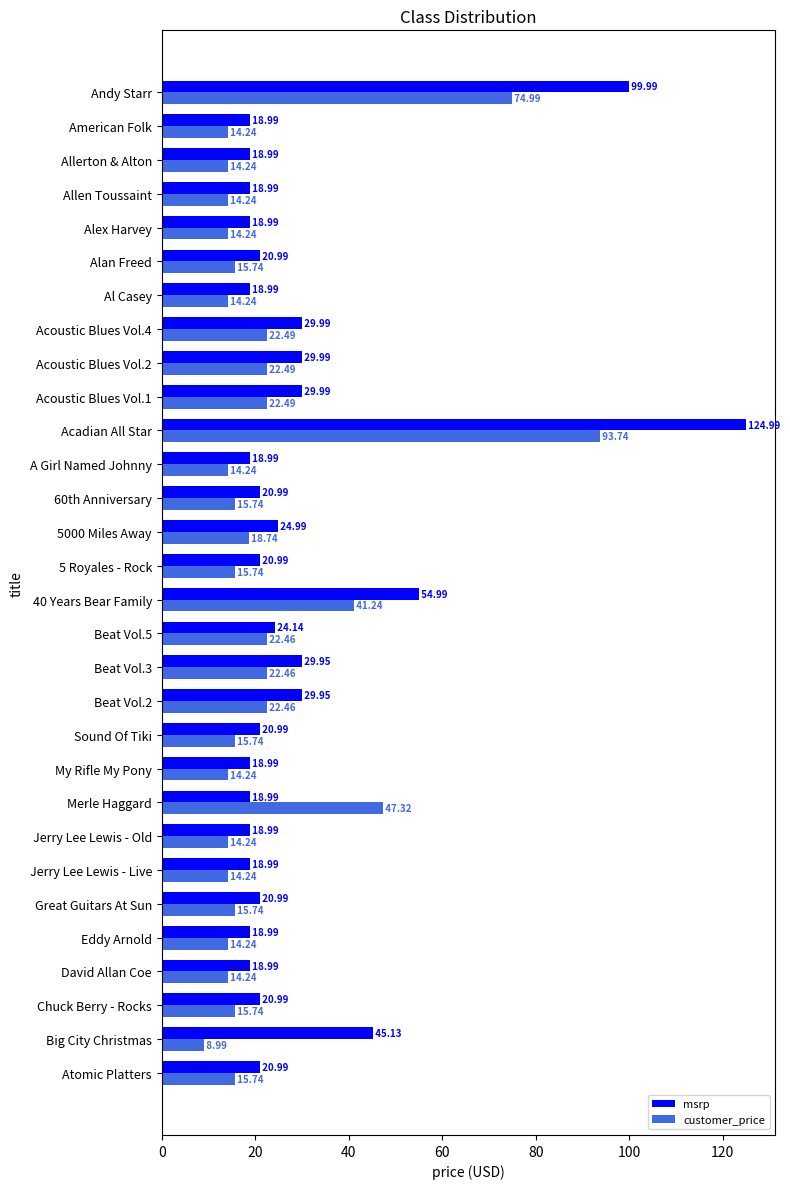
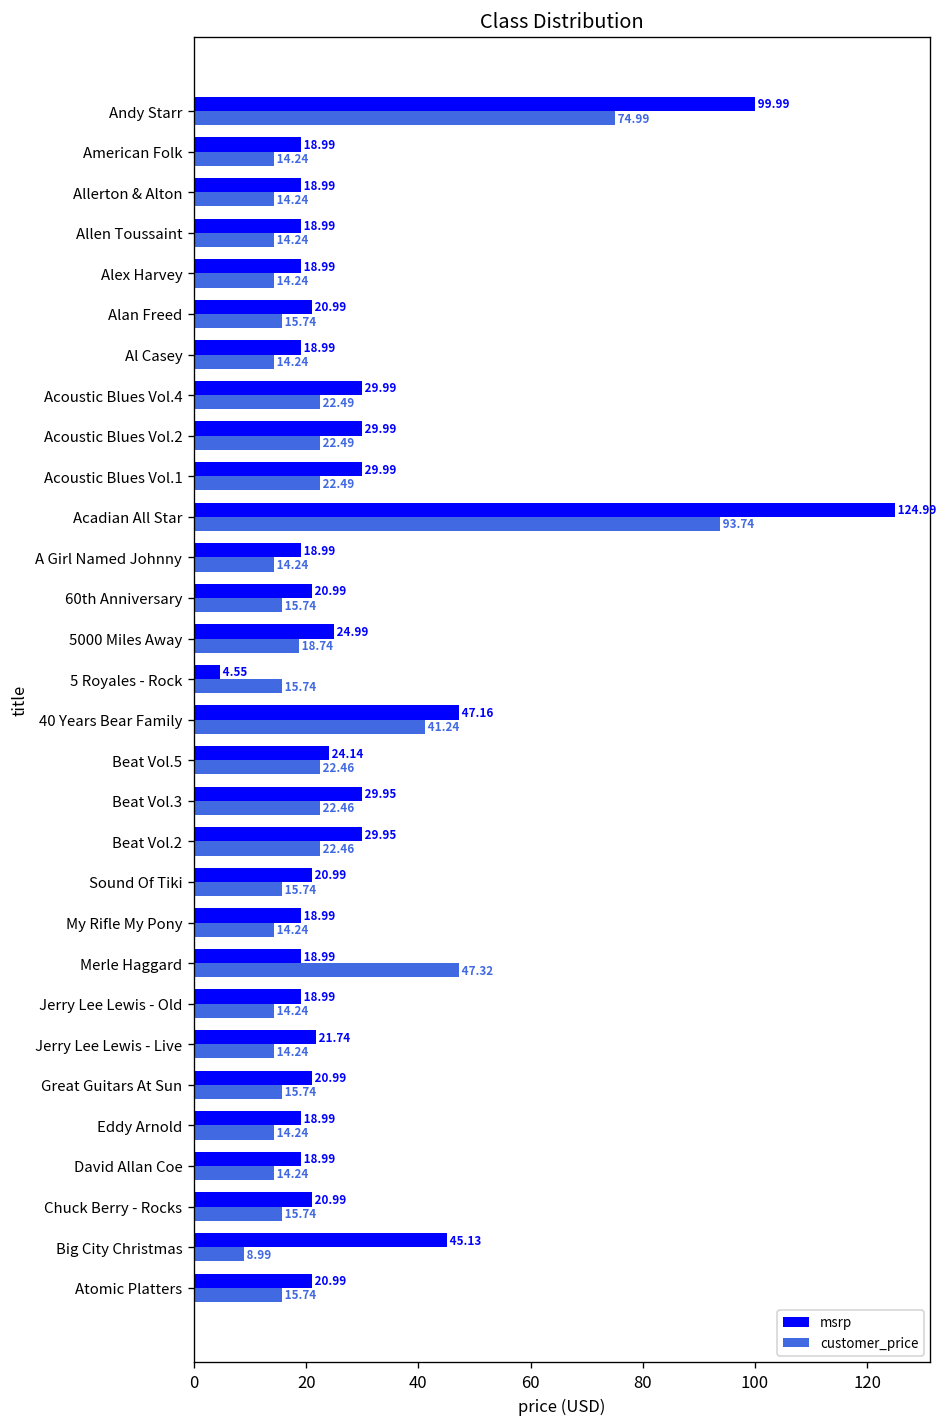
  {
    "msrp": {
      "Andy Starr": 99.99,
      "American Folk": 18.99,
      "Allerton & Alton": 18.99,
      "Allen Toussaint": 18.99,
      "Alex Harvey": 18.99,
      "Alan Freed": 20.99,
      "Al Casey": 18.99,
      "Acoustic Blues Vol.4": 29.99,
      "Acoustic Blues Vol.2": 29.99,
      "Acoustic Blues Vol.1": 29.99,
      "Acadian All Star": 124.99,
      "A Girl Named Johnny": 18.99,
      "60th Anniversary": 20.99,
      "5000 Miles Away": 24.99,
-     "5 Royales - Rock": 20.99,
-     "40 Years Bear Family": 54.99,
+     "5 Royales - Rock": 4.55,
+     "40 Years Bear Family": 47.16,
      "Beat Vol.5": 24.14,
      "Beat Vol.3": 29.95,
      "Beat Vol.2": 29.95,
      "Sound Of Tiki": 20.99,
      "My Rifle My Pony": 18.99,
      "Merle Haggard": 18.99,
      "Jerry Lee Lewis - Old": 18.99,
-     "Jerry Lee Lewis - Live": 18.99,
+     "Jerry Lee Lewis - Live": 21.74,
      "Great Guitars At Sun": 20.99,
      "Eddy Arnold": 18.99,
      "David Allan Coe": 18.99,
      "Chuck Berry - Rocks": 20.99,
      "Big City Christmas": 45.13,
      "Atomic Platters": 20.99
    },
    "customer_price": {
      "Andy Starr": 74.99,
      "American Folk": 14.24,
      "Allerton & Alton": 14.24,
      "Allen Toussaint": 14.24,
      "Alex Harvey": 14.24,
      "Alan Freed": 15.74,
      "Al Casey": 14.24,
      "Acoustic Blues Vol.4": 22.49,
      "Acoustic Blues Vol.2": 22.49,
      "Acoustic Blues Vol.1": 22.49,
      "Acadian All Star": 93.74,
      "A Girl Named Johnny": 14.24,
      "60th Anniversary": 15.74,
      "5000 Miles Away": 18.74,
      "5 Royales - Rock": 15.74,
      "40 Years Bear Family": 41.24,
      "Beat Vol.5": 22.46,
      "Beat Vol.3": 22.46,
      "Beat Vol.2": 22.46,
      "Sound Of Tiki": 15.74,
      "My Rifle My Pony": 14.24,
      "Merle Haggard": 47.32,
      "Jerry Lee Lewis - Old": 14.24,
      "Jerry Lee Lewis - Live": 14.24,
      "Great Guitars At Sun": 15.74,
      "Eddy Arnold": 14.24,
      "David Allan Coe": 14.24,
      "Chuck Berry - Rocks": 15.74,
      "Big City Christmas": 8.99,
      "Atomic Platters": 15.74
    }
  }
